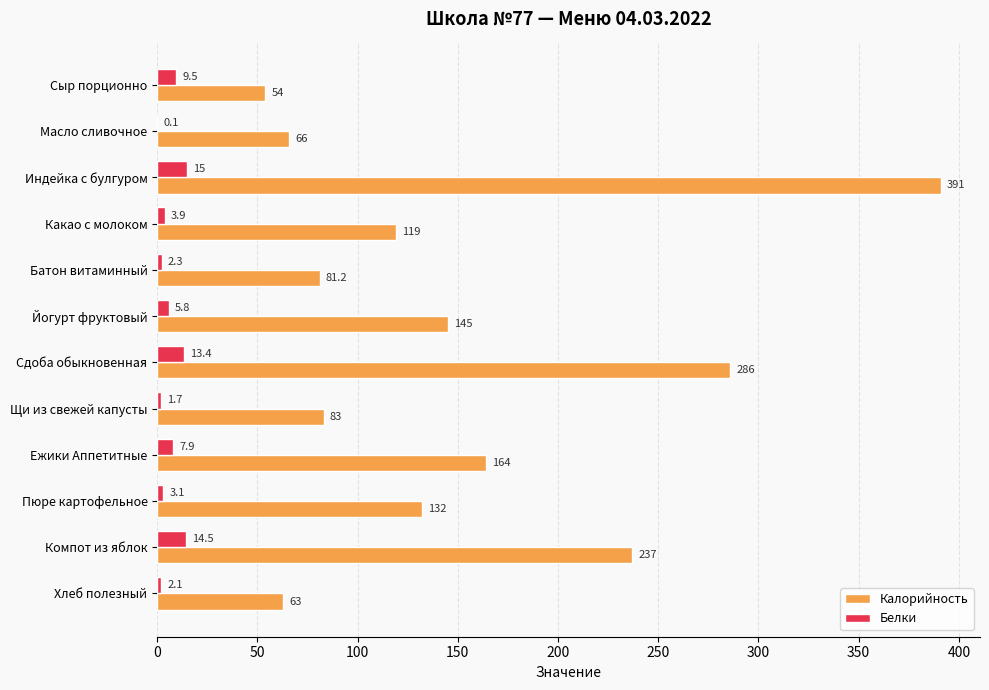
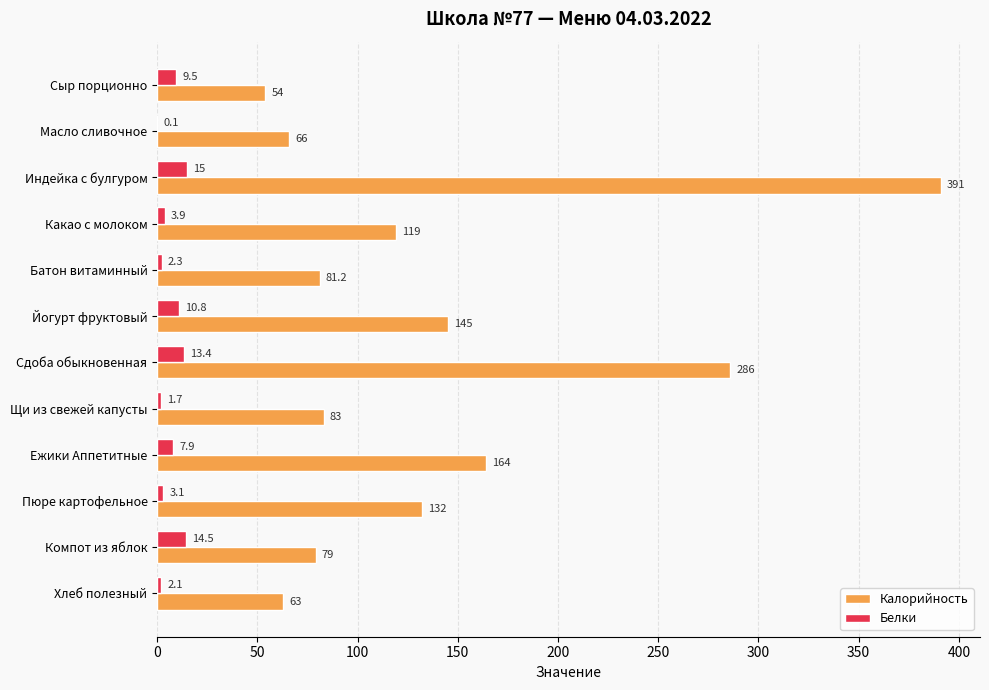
  {
    "Калорийность": {
      "Сыр порционно": 54,
      "Масло сливочное": 66,
      "Индейка с булгуром": 391,
      "Какао с молоком": 119,
      "Батон витаминный": 81.2,
      "Йогурт фруктовый": 145,
      "Сдоба обыкновенная": 286,
      "Щи из свежей капусты": 83,
      "Ежики Аппетитные": 164,
      "Пюре картофельное": 132,
-     "Компот из яблок": 237,
+     "Компот из яблок": 79,
      "Хлеб полезный": 63
    },
    "Белки": {
      "Сыр порционно": 9.5,
      "Масло сливочное": 0.1,
      "Индейка с булгуром": 15,
      "Какао с молоком": 3.9,
      "Батон витаминный": 2.3,
-     "Йогурт фруктовый": 5.8,
+     "Йогурт фруктовый": 10.8,
      "Сдоба обыкновенная": 13.4,
      "Щи из свежей капусты": 1.7,
      "Ежики Аппетитные": 7.9,
      "Пюре картофельное": 3.1,
      "Компот из яблок": 14.5,
      "Хлеб полезный": 2.1
    }
  }
